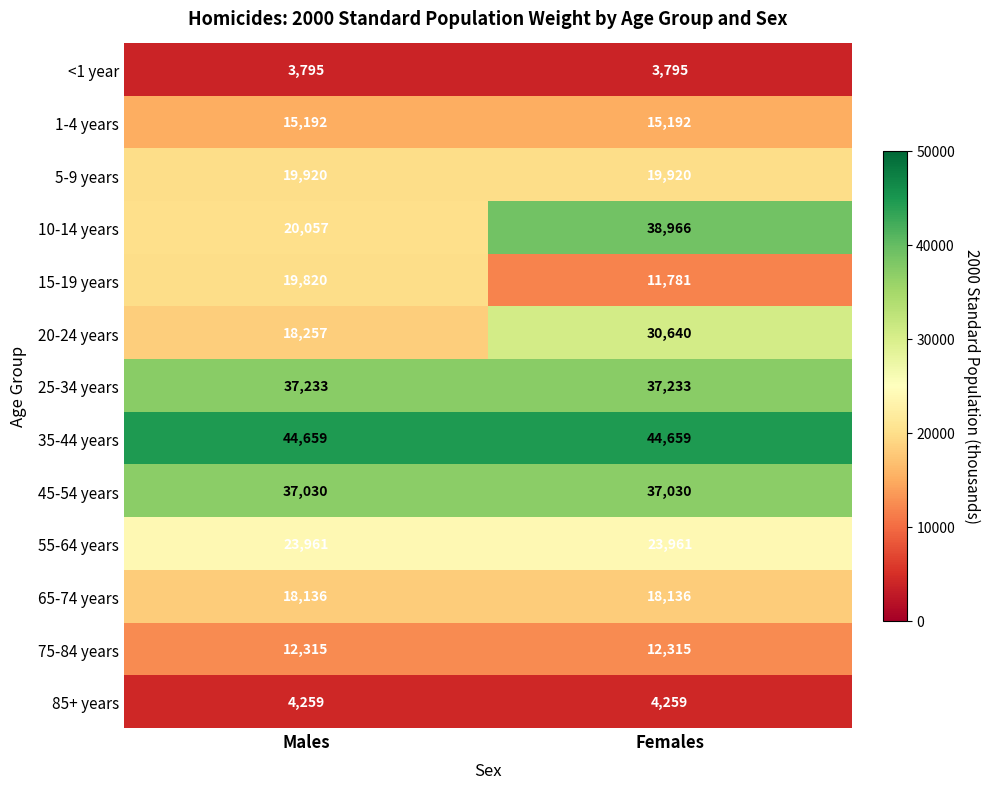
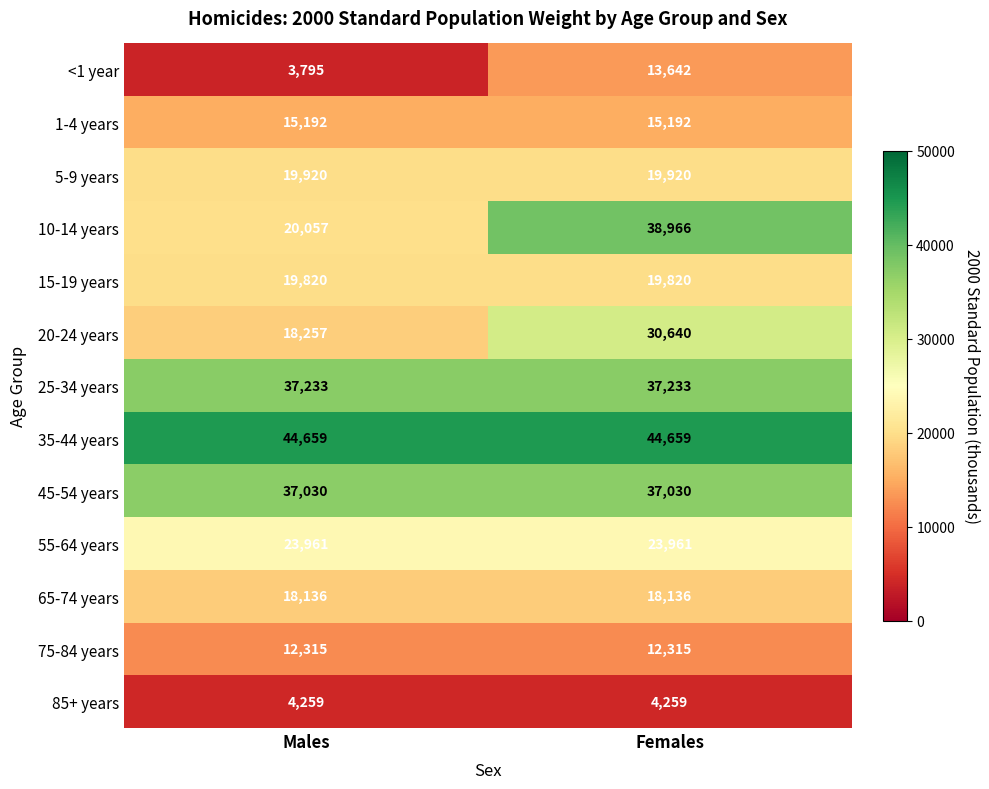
  {
    "<1 year": {
      "Males": "3,795",
-     "Females": "3,795"
+     "Females": "13,642"
    },
    "1-4 years": {
      "Males": "15,192",
      "Females": "15,192"
    },
    "5-9 years": {
      "Males": "19,920",
      "Females": "19,920"
    },
    "10-14 years": {
      "Males": "20,057",
      "Females": "38,966"
    },
    "15-19 years": {
      "Males": "19,820",
-     "Females": "11,781"
+     "Females": "19,820"
    },
    "20-24 years": {
      "Males": "18,257",
      "Females": "30,640"
    },
    "25-34 years": {
      "Males": "37,233",
      "Females": "37,233"
    },
    "35-44 years": {
      "Males": "44,659",
      "Females": "44,659"
    },
    "45-54 years": {
      "Males": "37,030",
      "Females": "37,030"
    },
    "55-64 years": {
      "Males": "23,961",
      "Females": "23,961"
    },
    "65-74 years": {
      "Males": "18,136",
      "Females": "18,136"
    },
    "75-84 years": {
      "Males": "12,315",
      "Females": "12,315"
    },
    "85+ years": {
      "Males": "4,259",
      "Females": "4,259"
    }
  }
